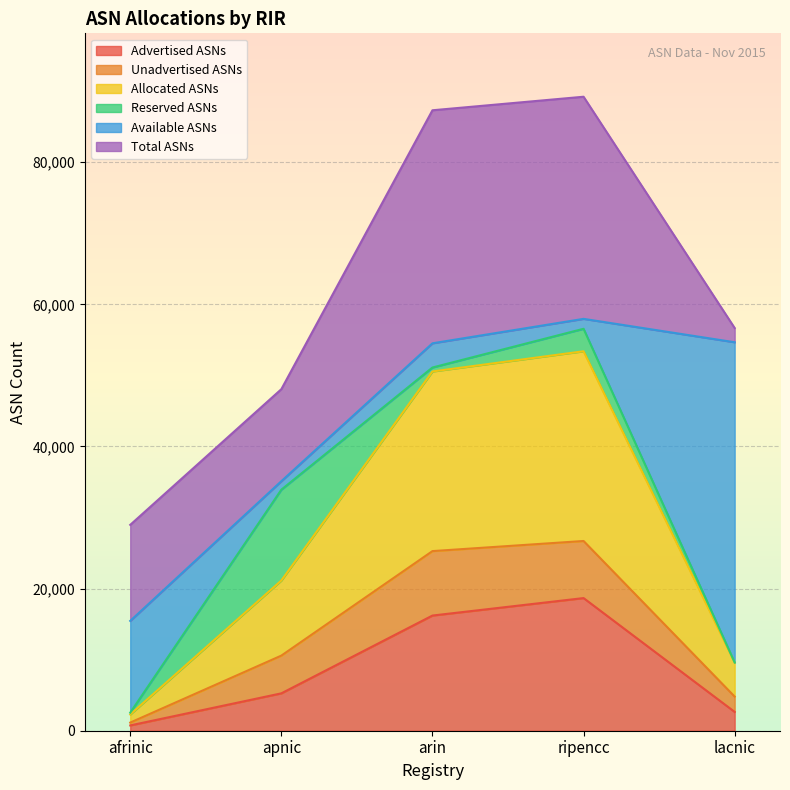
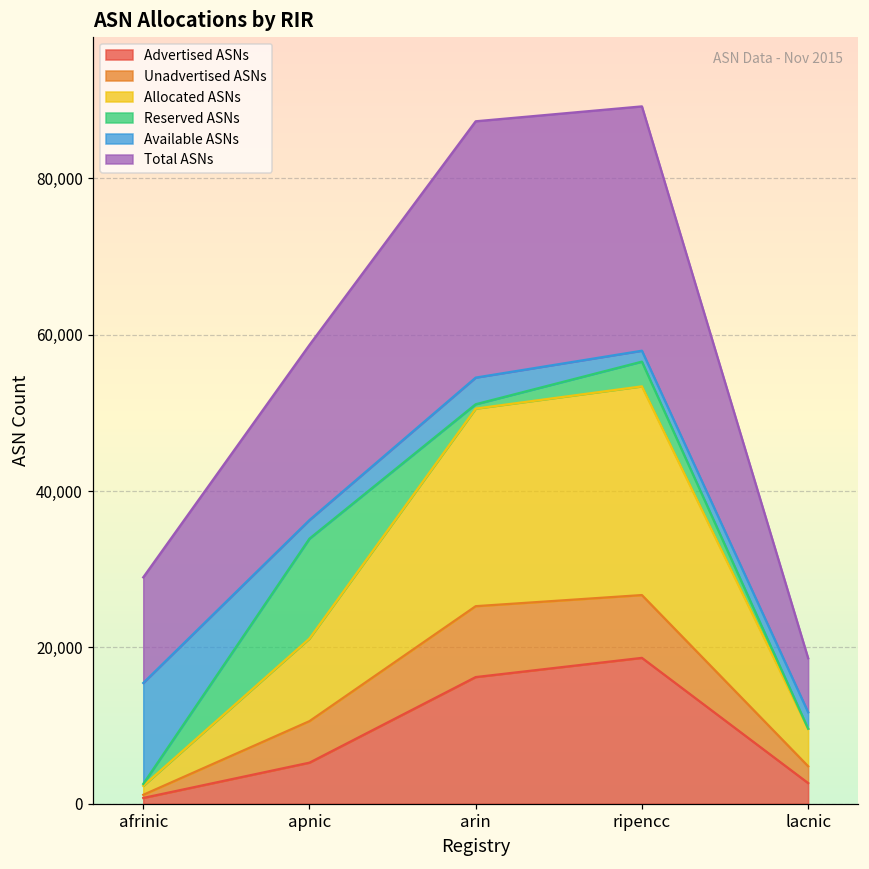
  {
    "Allocated ASNs": {
      "apnic": "11,000",
      "arin": "25,000",
      "ripencc": "27,000"
    },
    "Reserved ASNs": {
      "apnic": "13,000",
      "arin": "1,000",
      "ripencc": "3,000"
    },
    "Available ASNs": {
      "afrinic": "13,000",
-     "apnic": "1,000",
+     "apnic": "2,000",
      "arin": "3,000",
      "ripencc": "1,000",
-     "lacnic": "45,000"
+     "lacnic": "2,000"
    },
    "Total ASNs": {
      "afrinic": "14,000",
-     "apnic": "13,000",
+     "apnic": "22,000",
      "arin": "33,000",
      "ripencc": "31,000",
-     "lacnic": "2,000"
+     "lacnic": "7,000"
    }
  }
